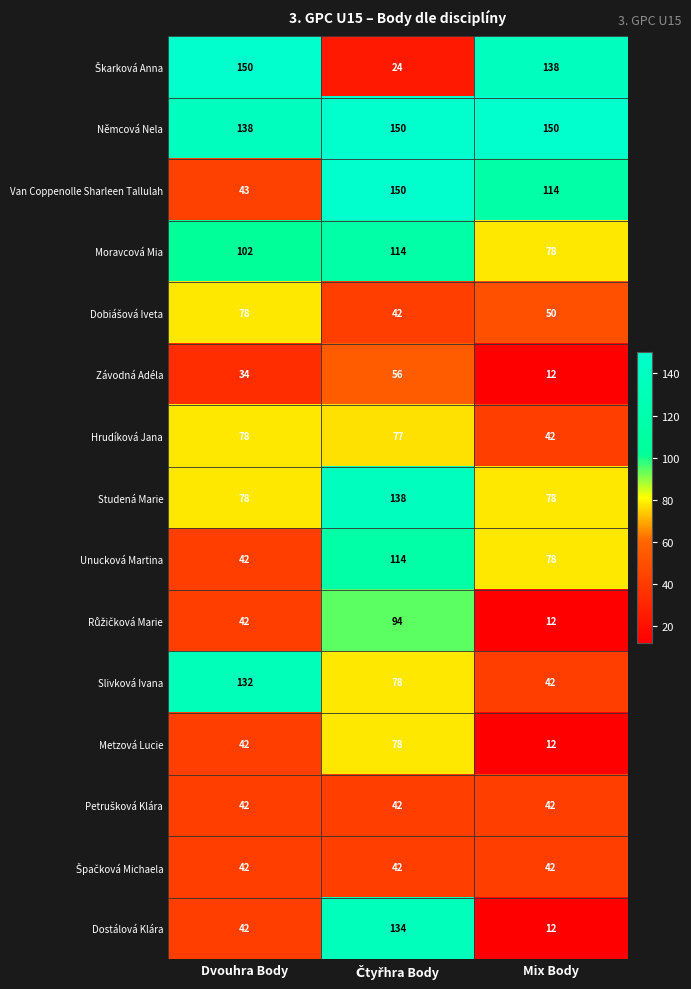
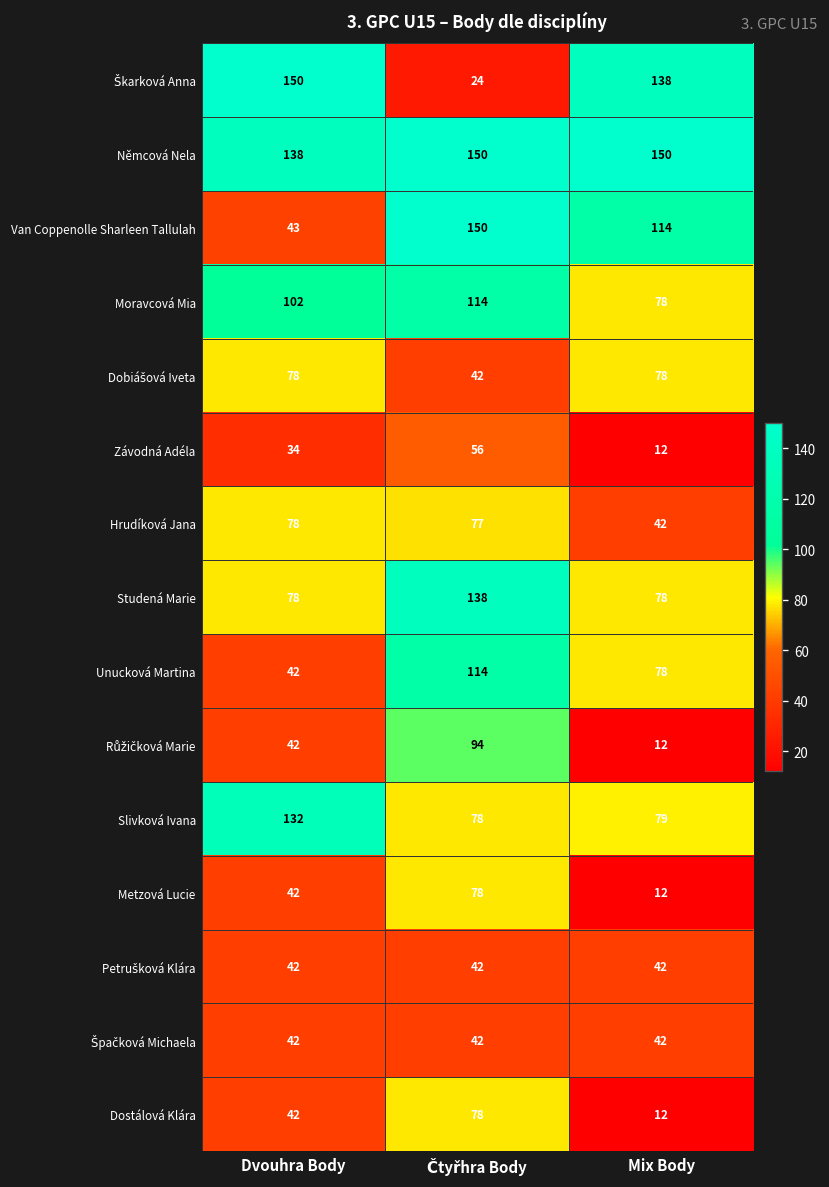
  {
    "Škarková Anna": {
      "Dvouhra Body": 150,
      "Čtyřhra Body": 24,
      "Mix Body": 138
    },
    "Němcová Nela": {
      "Dvouhra Body": 138,
      "Čtyřhra Body": 150,
      "Mix Body": 150
    },
    "Van Coppenolle Sharleen Tallulah": {
      "Dvouhra Body": 43,
      "Čtyřhra Body": 150,
      "Mix Body": 114
    },
    "Moravcová Mia": {
      "Dvouhra Body": 102,
      "Čtyřhra Body": 114,
      "Mix Body": 78
    },
    "Dobiášová Iveta": {
      "Dvouhra Body": 78,
      "Čtyřhra Body": 42,
-     "Mix Body": 50
+     "Mix Body": 78
    },
    "Závodná Adéla": {
      "Dvouhra Body": 34,
      "Čtyřhra Body": 56,
      "Mix Body": 12
    },
    "Hrudíková Jana": {
      "Dvouhra Body": 78,
      "Čtyřhra Body": 77,
      "Mix Body": 42
    },
    "Studená Marie": {
      "Dvouhra Body": 78,
      "Čtyřhra Body": 138,
      "Mix Body": 78
    },
    "Unucková Martina": {
      "Dvouhra Body": 42,
      "Čtyřhra Body": 114,
      "Mix Body": 78
    },
    "Růžičková Marie": {
      "Dvouhra Body": 42,
      "Čtyřhra Body": 94,
      "Mix Body": 12
    },
    "Slivková Ivana": {
      "Dvouhra Body": 132,
      "Čtyřhra Body": 78,
-     "Mix Body": 42
+     "Mix Body": 79
    },
    "Metzová Lucie": {
      "Dvouhra Body": 42,
      "Čtyřhra Body": 78,
      "Mix Body": 12
    },
    "Petrušková Klára": {
      "Dvouhra Body": 42,
      "Čtyřhra Body": 42,
      "Mix Body": 42
    },
    "Špačková Michaela": {
      "Dvouhra Body": 42,
      "Čtyřhra Body": 42,
      "Mix Body": 42
    },
    "Dostálová Klára": {
      "Dvouhra Body": 42,
-     "Čtyřhra Body": 134,
+     "Čtyřhra Body": 78,
      "Mix Body": 12
    }
  }
